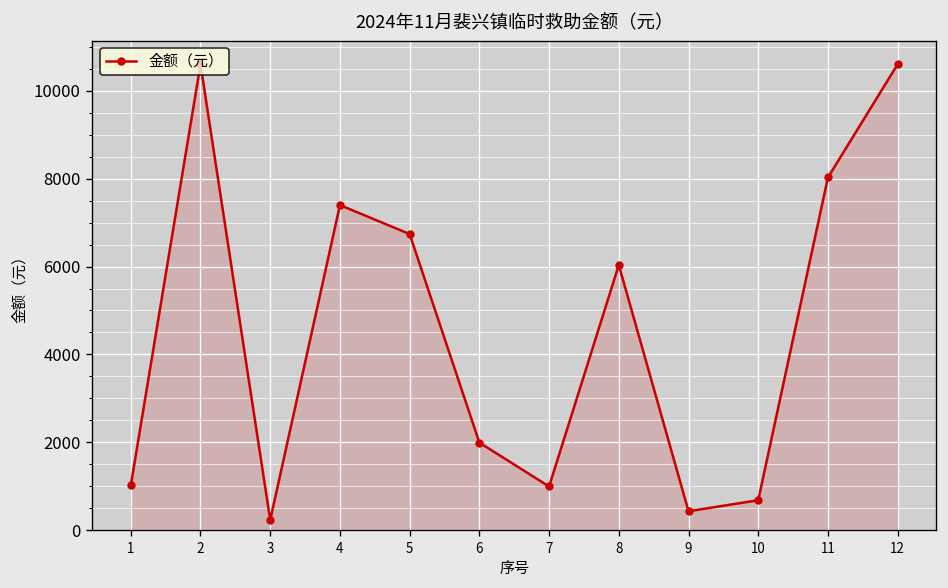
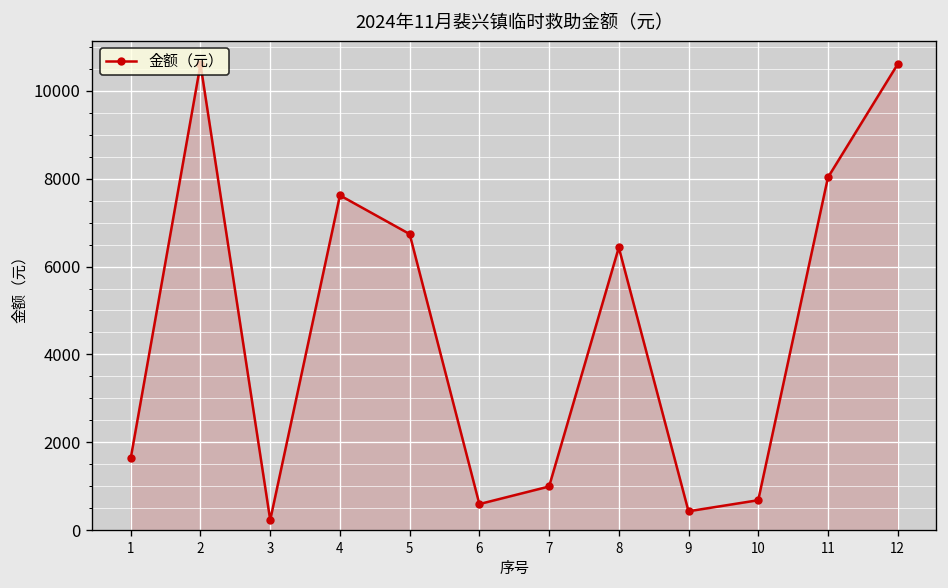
  {
-   "1": 1000,
+   "1": 1600,
    "3": 200,
-   "4": 7400,
+   "4": 7600,
    "5": 6700,
-   "6": 2000,
+   "6": 600,
    "7": 1000,
-   "8": 6000,
+   "8": 6400,
    "9": 400,
    "10": 700,
    "11": 8000,
    "12": 10600
  }
